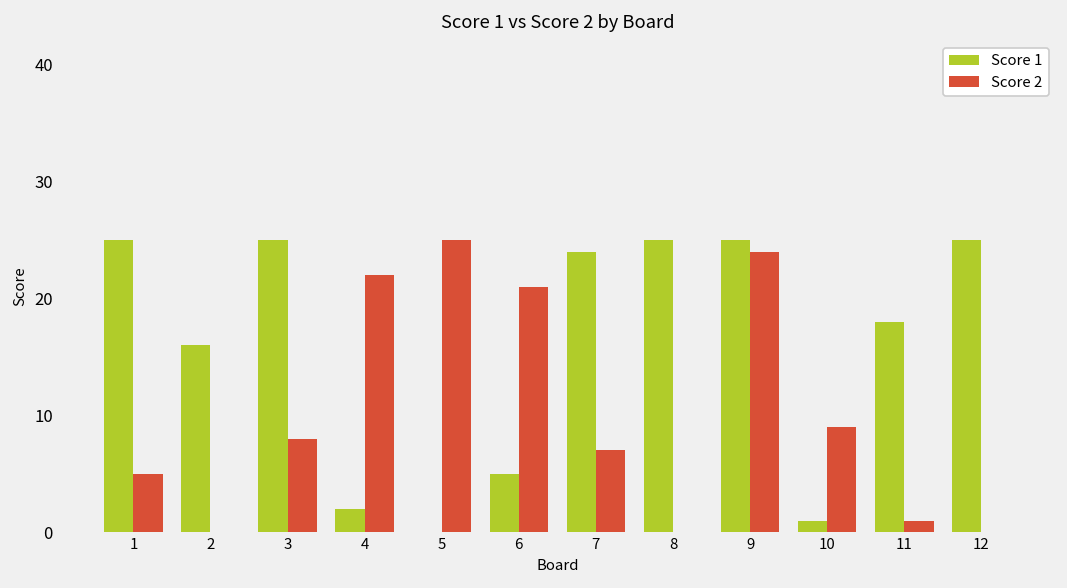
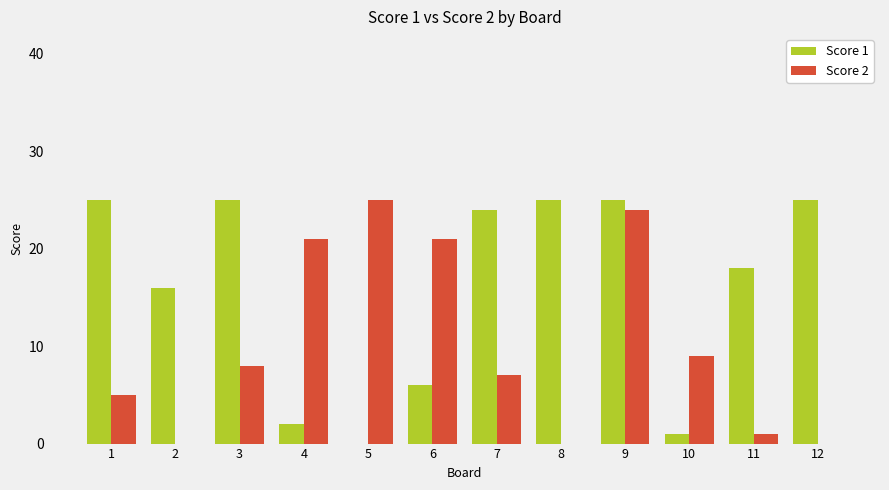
  {
    "Score 1": {
      "1": 25,
      "2": 16,
      "3": 25,
      "4": 2,
      "5": 0,
-     "6": 5,
+     "6": 6,
      "7": 24,
      "8": 25,
      "9": 25,
      "10": 1,
      "11": 18,
      "12": 25
    },
    "Score 2": {
      "1": 5,
      "2": 0,
      "3": 8,
-     "4": 22,
+     "4": 21,
      "5": 25,
      "6": 21,
      "7": 7,
      "8": 0,
      "9": 24,
      "10": 9,
      "11": 1,
      "12": 0
    }
  }
